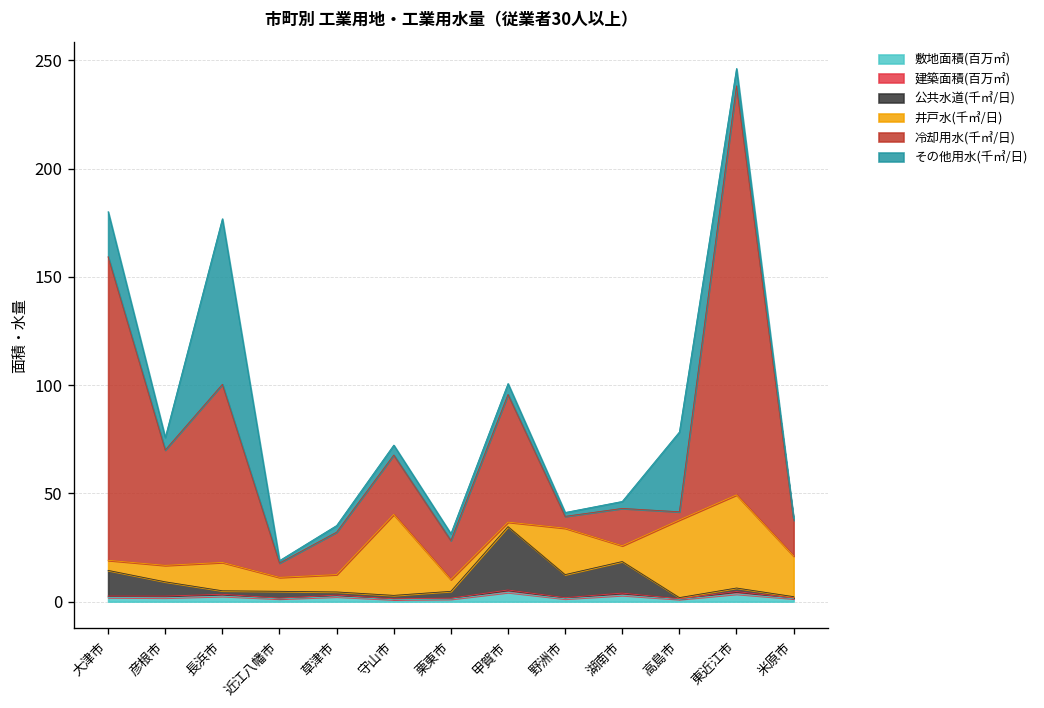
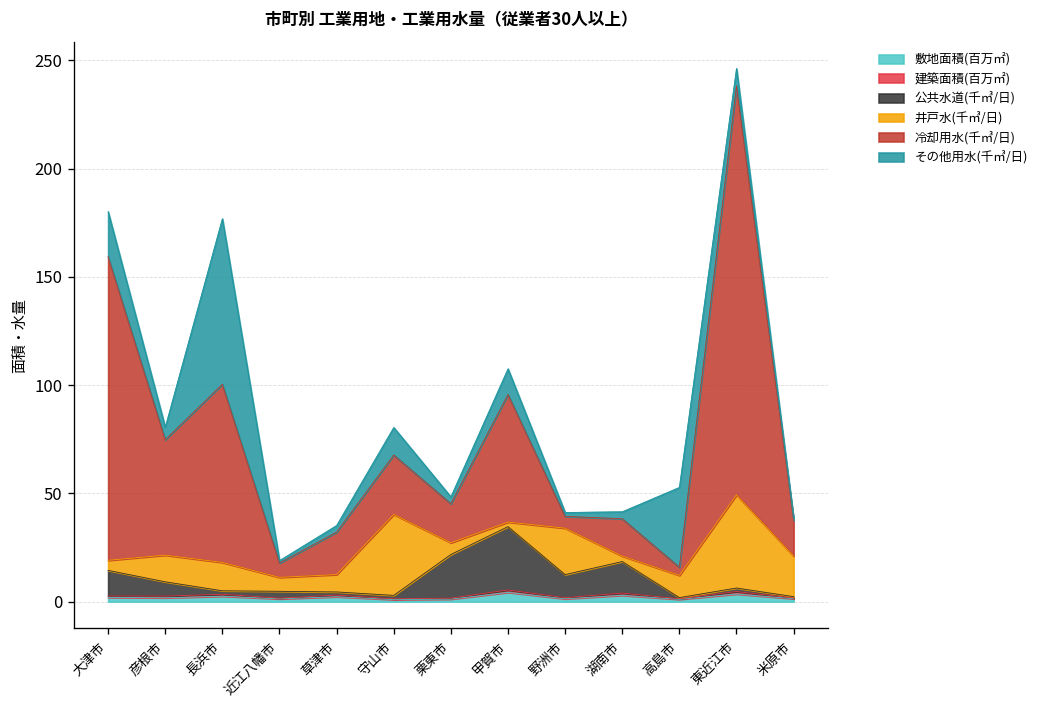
  {
    "公共水道(千㎥/日)": {
      "大津市": 12,
      "彦根市": 7,
      "長浜市": 2,
      "近江八幡市": 3,
      "草津市": 1,
      "守山市": 2,
-     "栗東市": 3,
+     "栗東市": 20,
      "甲賀市": 29,
      "野洲市": 11,
      "湖南市": 15,
      "東近江市": 2
    },
    "井戸水(千㎥/日)": {
      "大津市": 5,
-     "彦根市": 8,
+     "彦根市": 12,
      "長浜市": 13,
      "近江八幡市": 6,
      "草津市": 8,
      "守山市": 37,
      "栗東市": 5,
      "甲賀市": 2,
      "野洲市": 21,
-     "湖南市": 7,
-     "高島市": 36,
+     "湖南市": 3,
+     "高島市": 10,
      "東近江市": 43,
      "米原市": 19
    },
    "その他用水(千㎥/日)": {
      "大津市": 21,
      "彦根市": 6,
      "長浜市": 76,
      "草津市": 3,
-     "守山市": 5,
+     "守山市": 13,
      "栗東市": 3,
-     "甲賀市": 5,
+     "甲賀市": 12,
      "野洲市": 2,
      "湖南市": 3,
      "高島市": 37,
      "東近江市": 8
    }
  }
